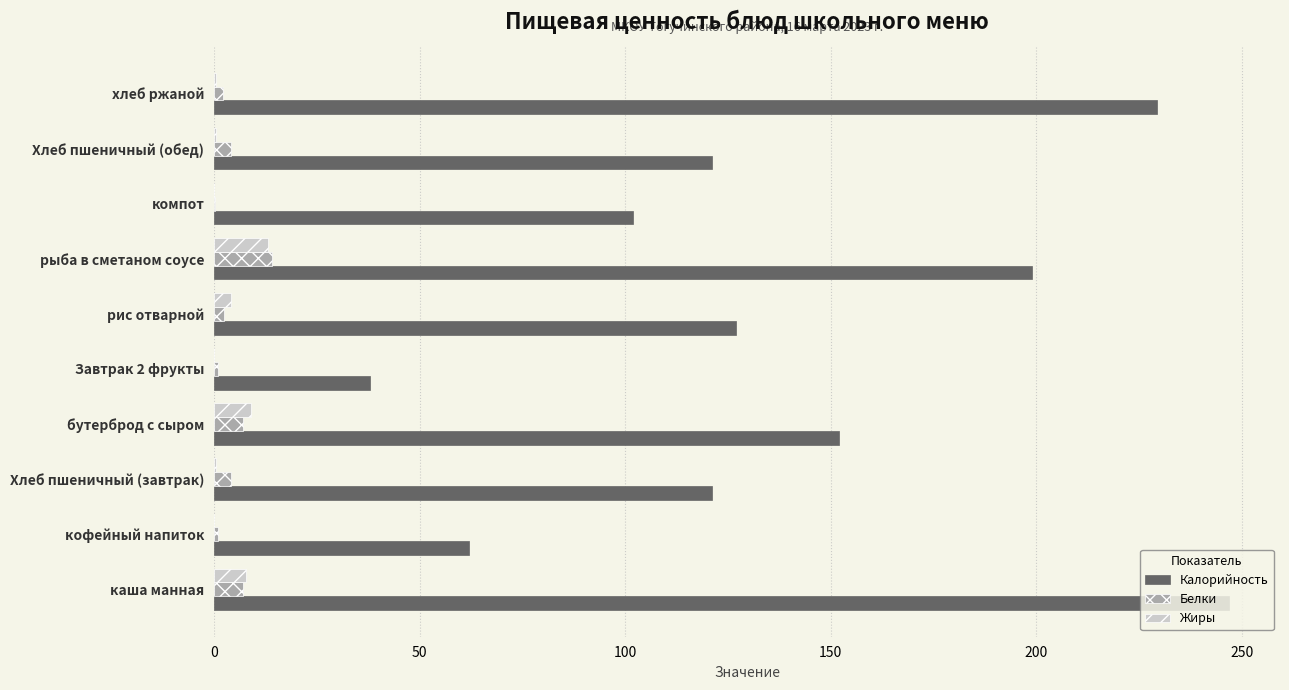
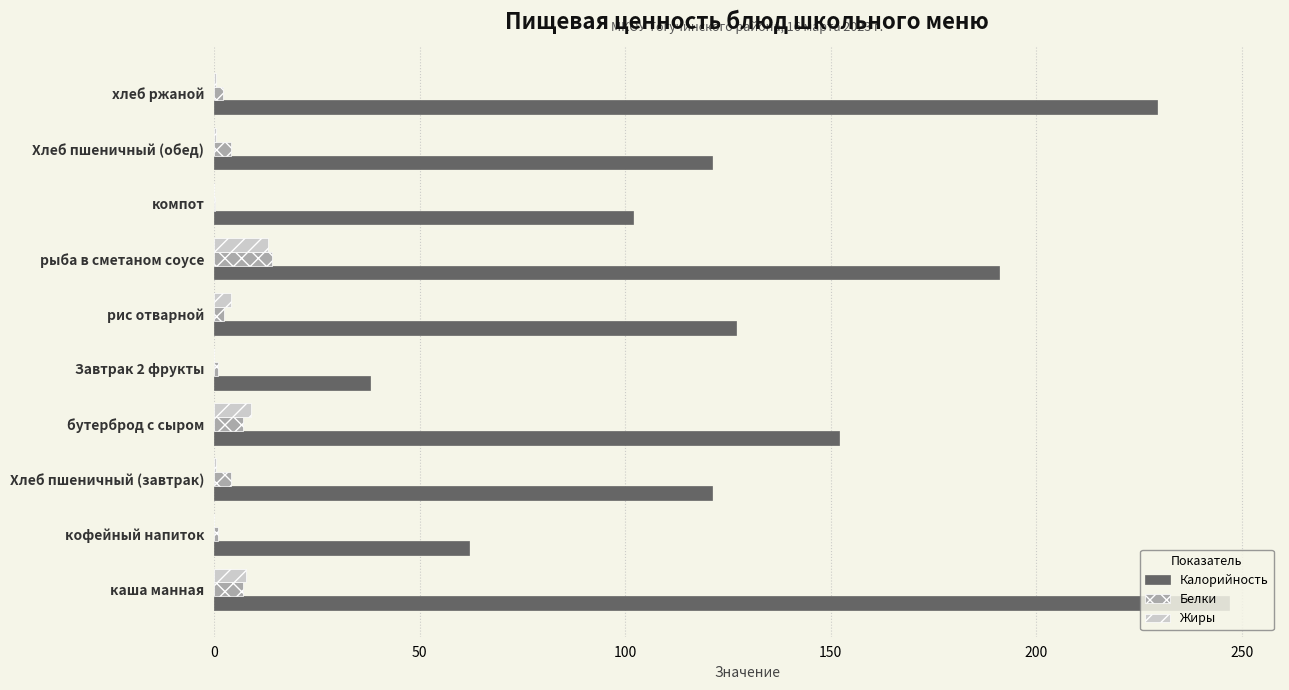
  {
    "Калорийность": {
      "хлеб ржаной": 230,
      "Хлеб пшеничный (обед)": 121,
      "компот": 102,
-     "рыба в сметаном соусе": 199,
+     "рыба в сметаном соусе": 191,
      "рис отварной": 127,
      "Завтрак 2 фрукты": 38,
      "бутерброд с сыром": 152,
      "Хлеб пшеничный (завтрак)": 121,
      "кофейный напиток": 62
    }
  }
